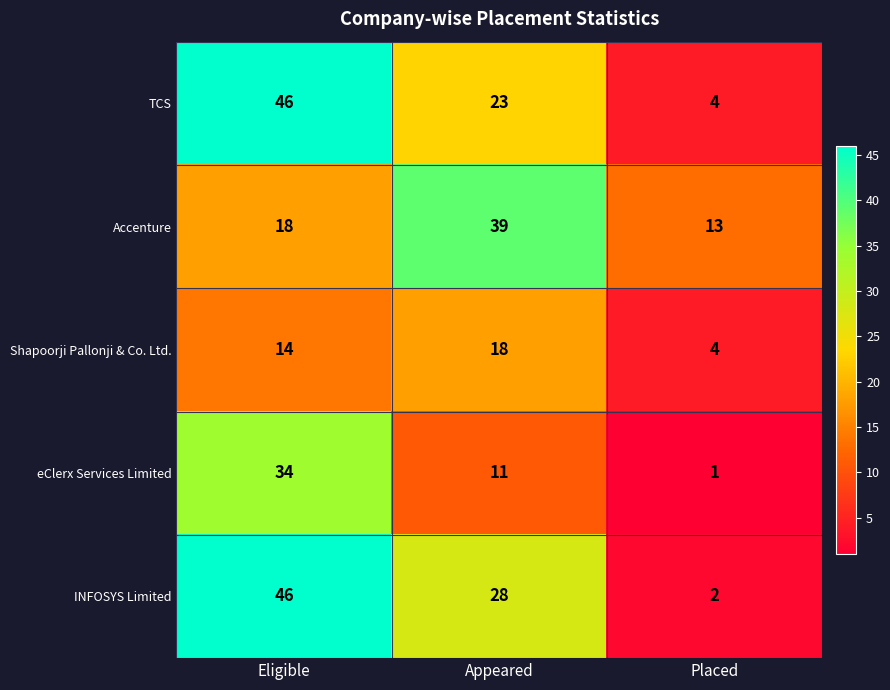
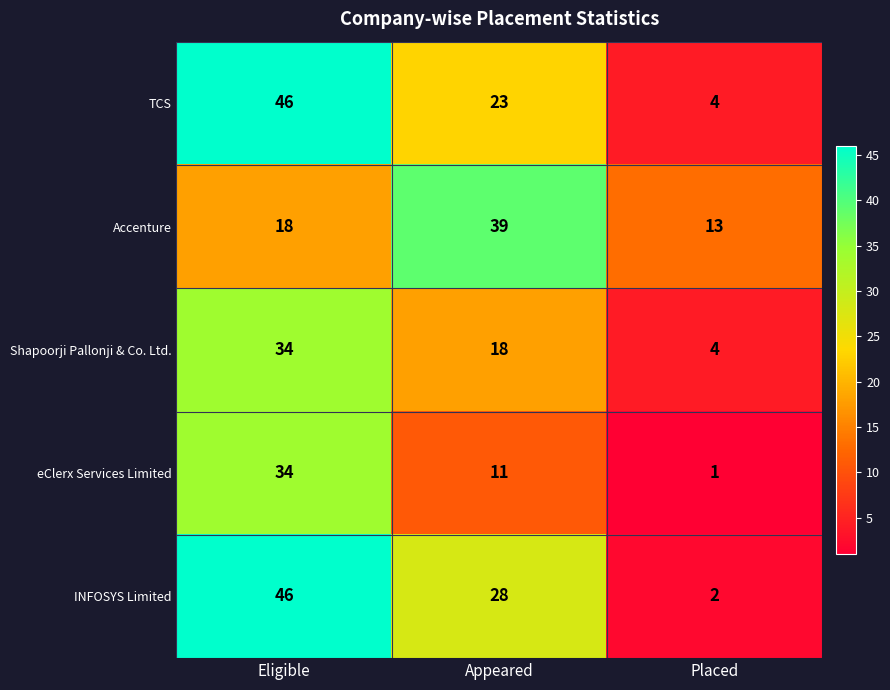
  {
    "TCS": {
      "Eligible": 46,
      "Appeared": 23,
      "Placed": 4
    },
    "Accenture": {
      "Eligible": 18,
      "Appeared": 39,
      "Placed": 13
    },
    "Shapoorji Pallonji & Co. Ltd.": {
-     "Eligible": 14,
+     "Eligible": 34,
      "Appeared": 18,
      "Placed": 4
    },
    "eClerx Services Limited": {
      "Eligible": 34,
      "Appeared": 11,
      "Placed": 1
    },
    "INFOSYS Limited": {
      "Eligible": 46,
      "Appeared": 28,
      "Placed": 2
    }
  }
